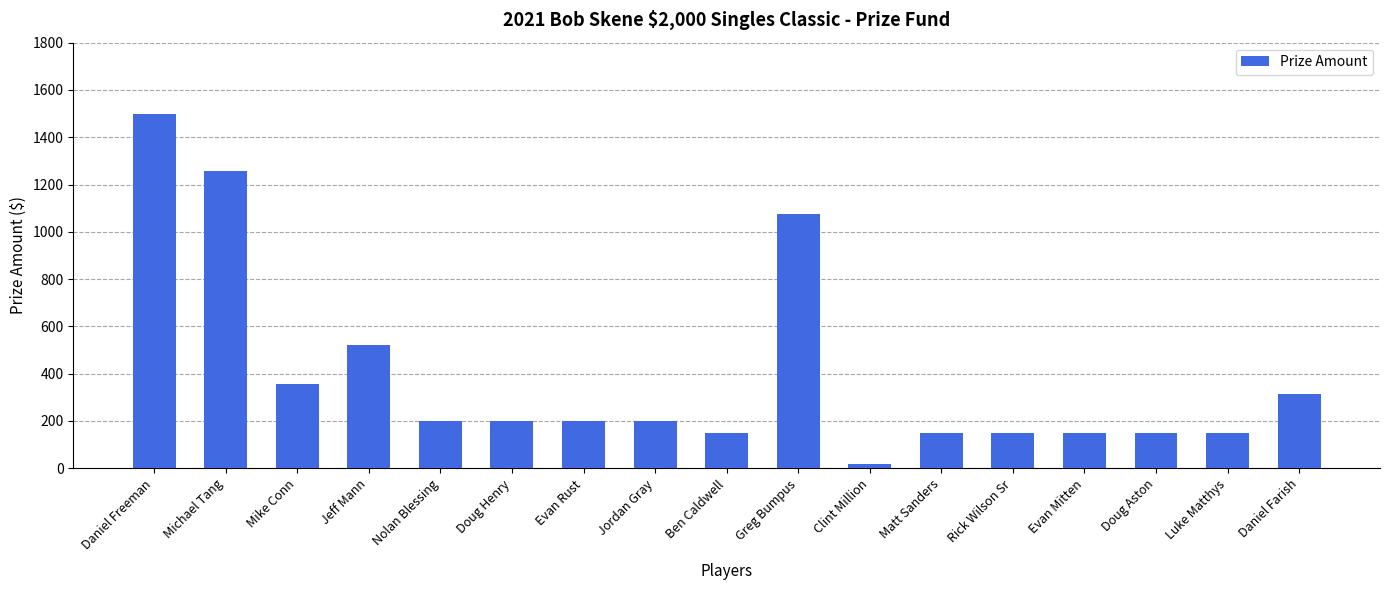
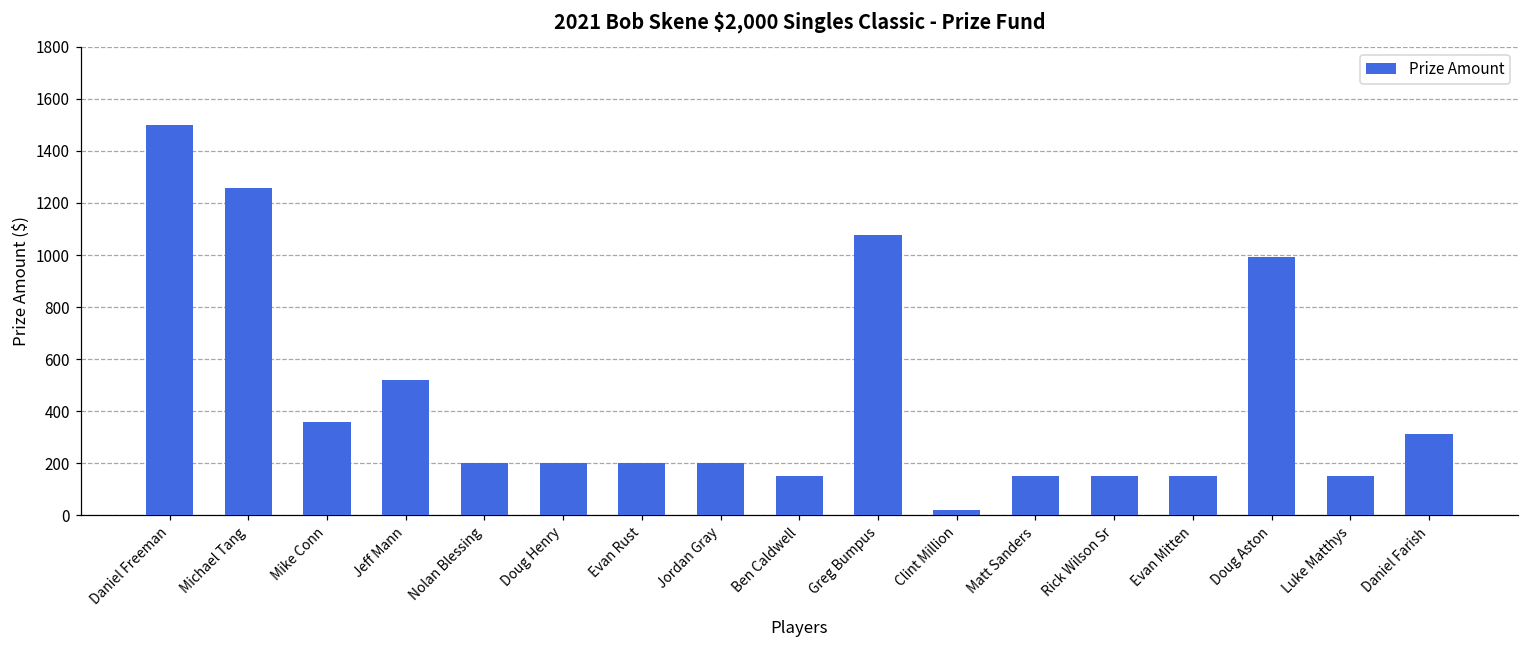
  {
    "Daniel Freeman": 1500,
    "Michael Tang": 1260,
    "Mike Conn": 360,
    "Jeff Mann": 520,
    "Nolan Blessing": 200,
    "Doug Henry": 200,
    "Evan Rust": 200,
    "Jordan Gray": 200,
    "Ben Caldwell": 150,
    "Greg Bumpus": 1080,
    "Clint Million": 20,
    "Matt Sanders": 150,
    "Rick Wilson Sr": 150,
    "Evan Mitten": 150,
-   "Doug Aston": 150,
+   "Doug Aston": 990,
    "Luke Matthys": 150,
    "Daniel Farish": 310
  }
